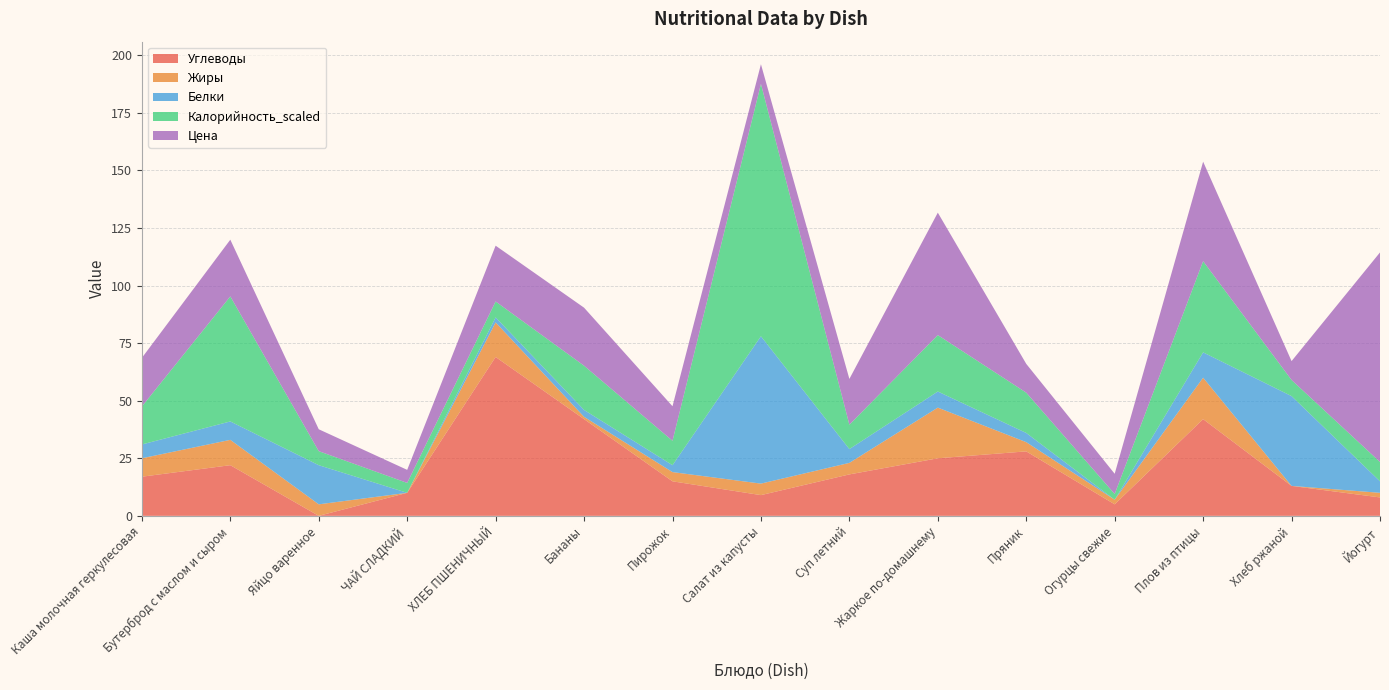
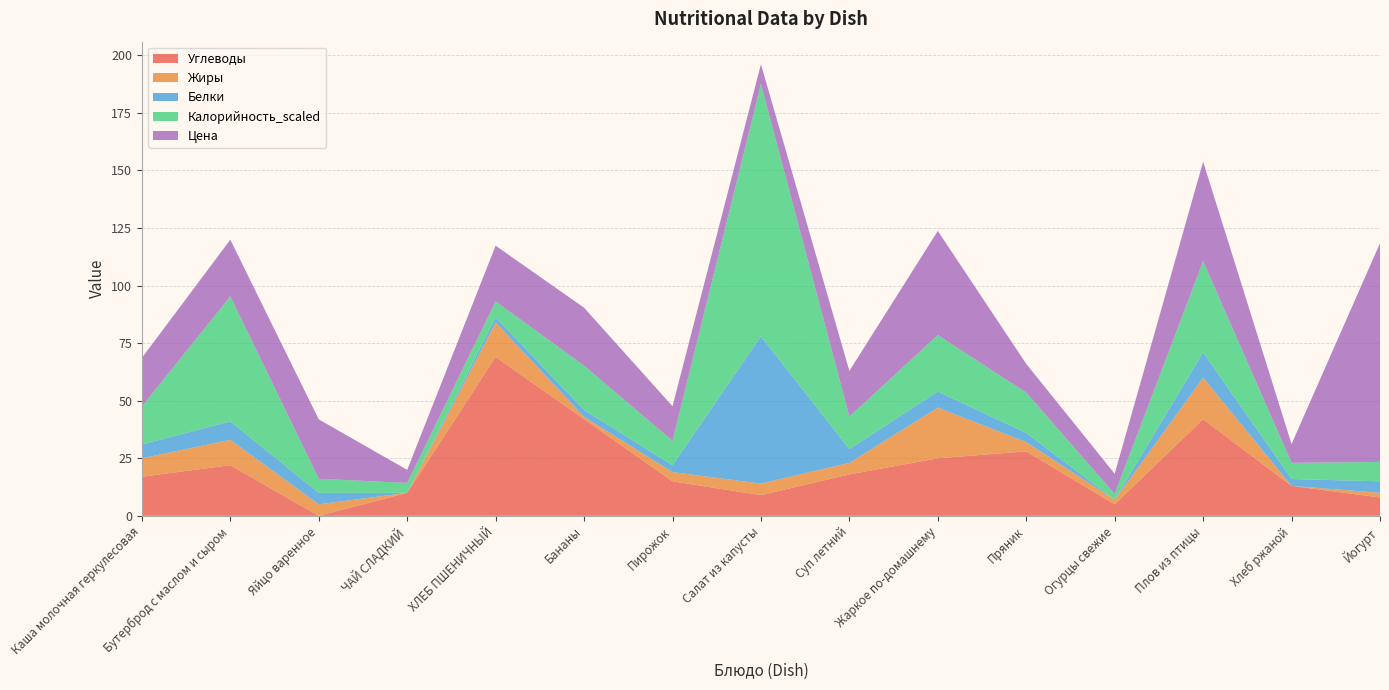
  {
    "Белки": {
      "Каша молочная геркулесовая": 6,
      "Бутерброд с маслом и сыром": 8,
-     "Яйцо варенное": 17,
+     "Яйцо варенное": 5,
      "ХЛЕБ ПШЕНИЧНЫЙ": 2,
      "Бананы": 3,
      "Пирожок": 3,
      "Салат из капусты": 64,
      "Суп летний": 6,
      "Жаркое по-домашнему": 7,
      "Пряник": 4,
      "Плов из птицы": 11,
-     "Хлеб ржаной": 39,
+     "Хлеб ржаной": 3,
      "Йогурт": 5
    },
    "Калорийность_scaled": {
      "Каша молочная геркулесовая": 17,
      "Бутерброд с маслом и сыром": 54,
      "Яйцо варенное": 6,
      "ЧАЙ СЛАДКИЙ": 4,
      "ХЛЕБ ПШЕНИЧНЫЙ": 7,
      "Бананы": 19,
      "Пирожок": 11,
      "Салат из капусты": 110,
-     "Суп летний": 11,
+     "Суп летний": 14,
      "Жаркое по-домашнему": 25,
      "Пряник": 18,
      "Огурцы свежие": 3,
      "Плов из птицы": 40,
      "Хлеб ржаной": 7,
      "Йогурт": 8
    },
    "Цена": {
      "Каша молочная геркулесовая": 21,
      "Бутерброд с маслом и сыром": 25,
-     "Яйцо варенное": 10,
+     "Яйцо варенное": 26,
      "ЧАЙ СЛАДКИЙ": 6,
      "ХЛЕБ ПШЕНИЧНЫЙ": 24,
      "Бананы": 25,
      "Пирожок": 15,
      "Салат из капусты": 9,
      "Суп летний": 20,
-     "Жаркое по-домашнему": 53,
+     "Жаркое по-домашнему": 45,
      "Пряник": 13,
      "Огурцы свежие": 9,
      "Плов из птицы": 43,
      "Хлеб ржаной": 8,
-     "Йогурт": 91
+     "Йогурт": 95
    }
  }
